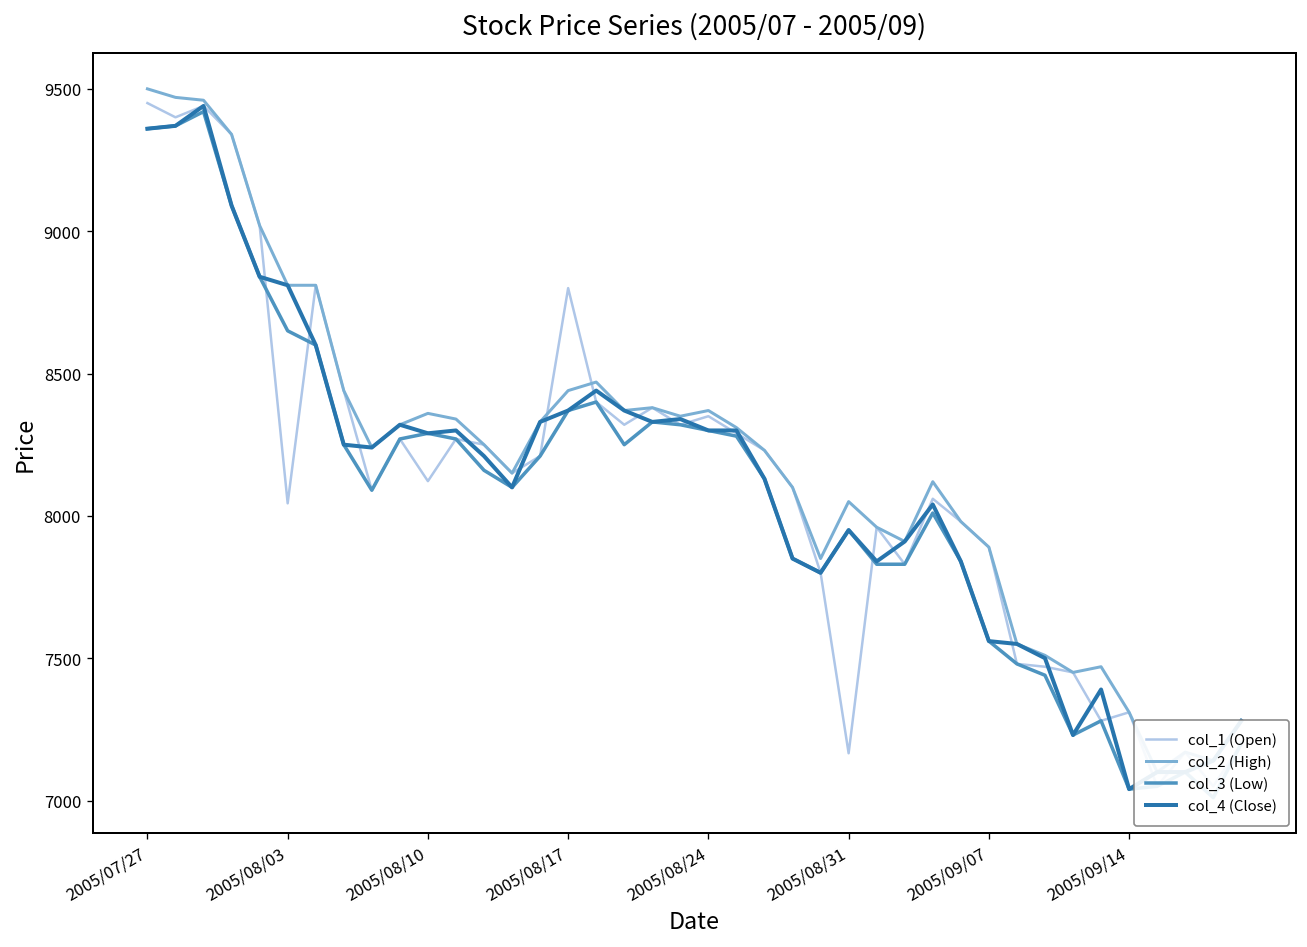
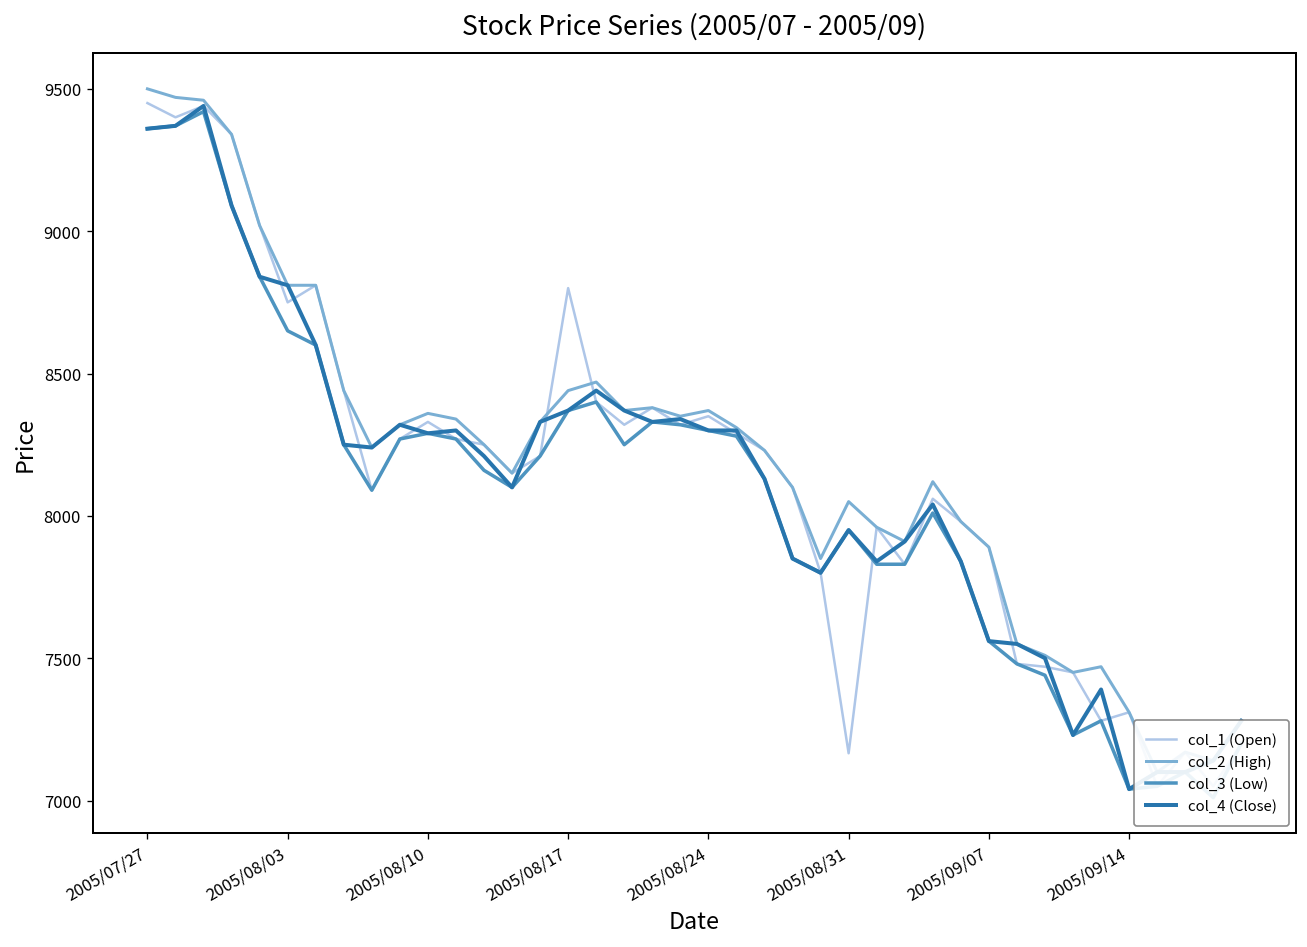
  {
    "col_1 (Open)": {
      "2005/07/27": 9450,
-     "2005/08/03": 8040,
-     "2005/08/10": 8120,
+     "2005/08/03": 8750,
+     "2005/08/10": 8330,
      "2005/08/17": 8800,
      "2005/08/24": 8350,
      "2005/08/31": 7170
    }
  }
